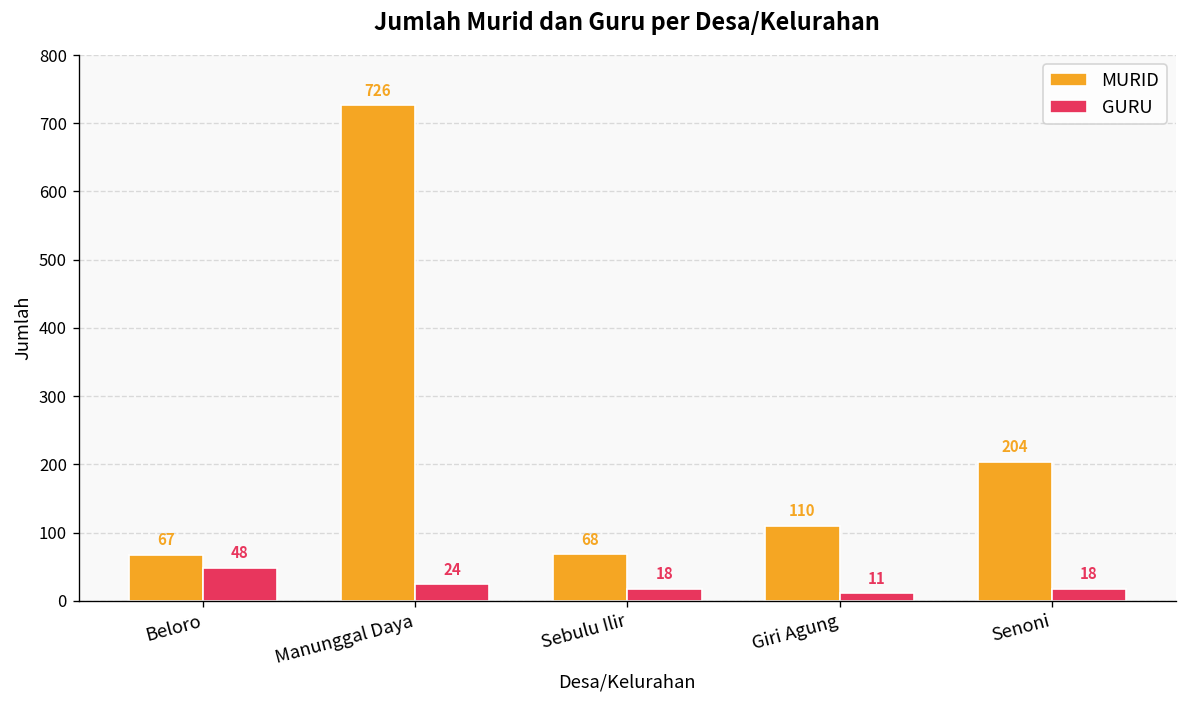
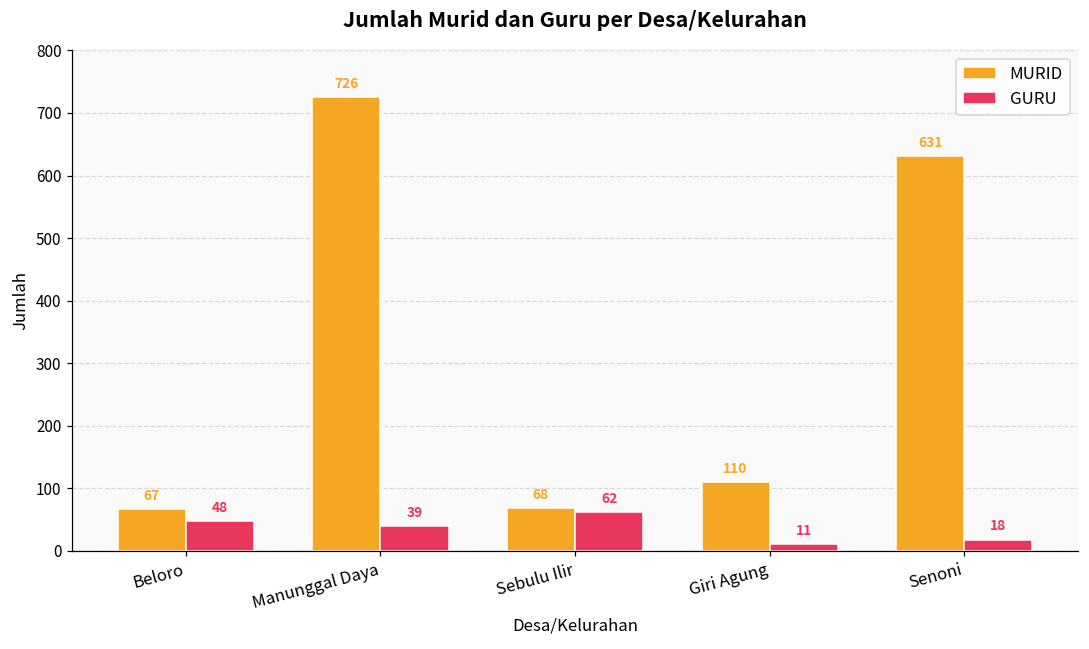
  {
    "MURID": {
      "Beloro": 67,
      "Manunggal Daya": 726,
      "Sebulu Ilir": 68,
      "Giri Agung": 110,
-     "Senoni": 204
+     "Senoni": 631
    },
    "GURU": {
      "Beloro": 48,
-     "Manunggal Daya": 24,
-     "Sebulu Ilir": 18,
+     "Manunggal Daya": 39,
+     "Sebulu Ilir": 62,
      "Giri Agung": 11,
      "Senoni": 18
    }
  }
